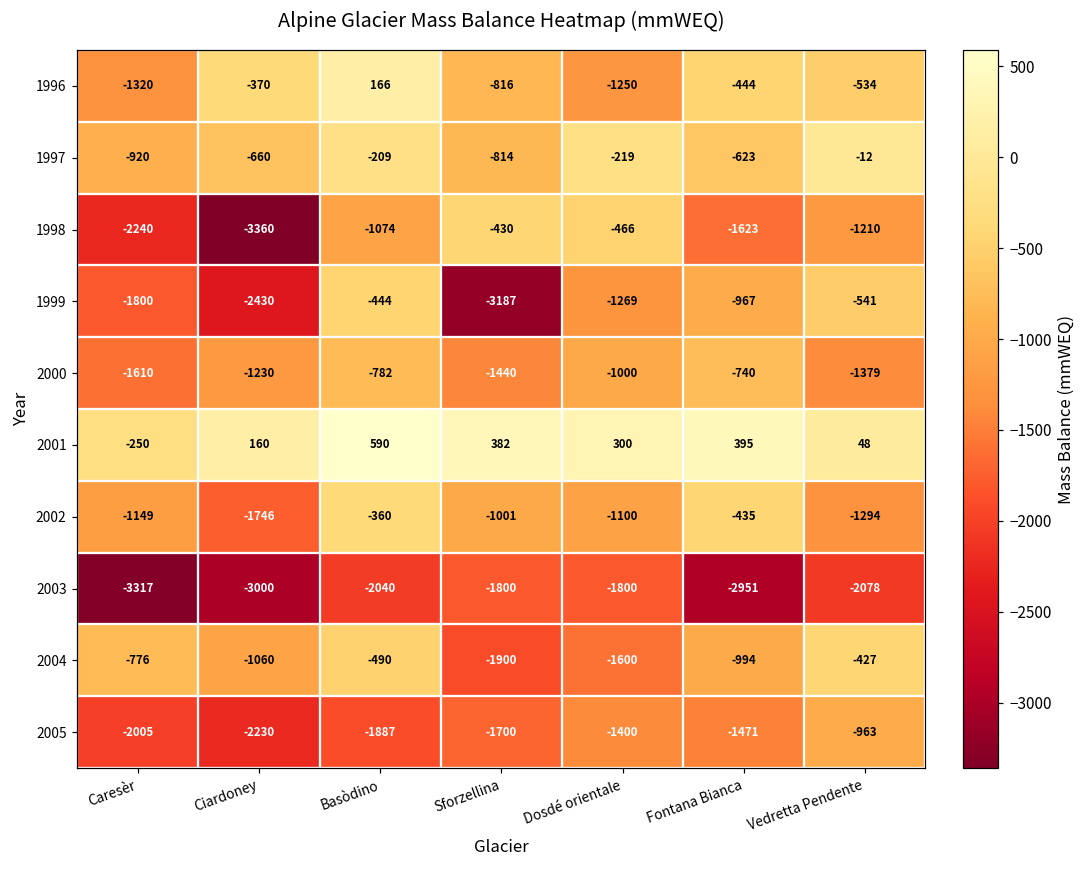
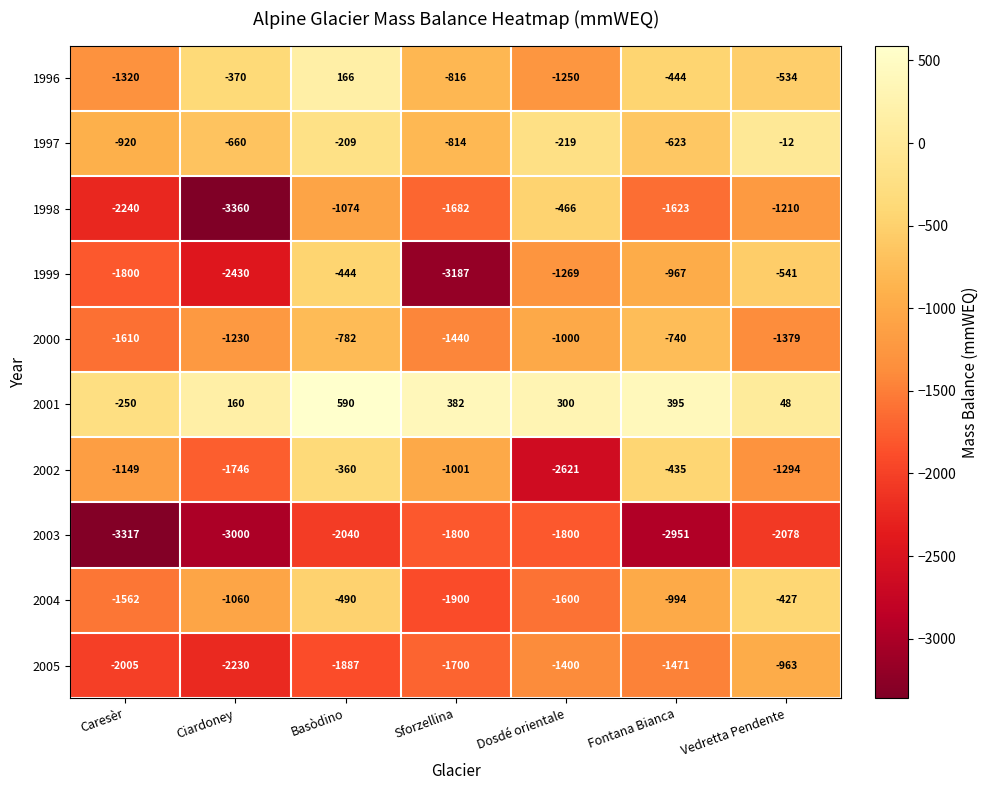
  {
    "1996": {
      "Caresèr": -1320,
      "Ciardoney": -370,
      "Basòdino": 166,
      "Sforzellina": -816,
      "Dosdé orientale": -1250,
      "Fontana Bianca": -444,
      "Vedretta Pendente": -534
    },
    "1997": {
      "Caresèr": -920,
      "Ciardoney": -660,
      "Basòdino": -209,
      "Sforzellina": -814,
      "Dosdé orientale": -219,
      "Fontana Bianca": -623,
      "Vedretta Pendente": -12
    },
    "1998": {
      "Caresèr": -2240,
      "Ciardoney": -3360,
      "Basòdino": -1074,
-     "Sforzellina": -430,
+     "Sforzellina": -1682,
      "Dosdé orientale": -466,
      "Fontana Bianca": -1623,
      "Vedretta Pendente": -1210
    },
    "1999": {
      "Caresèr": -1800,
      "Ciardoney": -2430,
      "Basòdino": -444,
      "Sforzellina": -3187,
      "Dosdé orientale": -1269,
      "Fontana Bianca": -967,
      "Vedretta Pendente": -541
    },
    "2000": {
      "Caresèr": -1610,
      "Ciardoney": -1230,
      "Basòdino": -782,
      "Sforzellina": -1440,
      "Dosdé orientale": -1000,
      "Fontana Bianca": -740,
      "Vedretta Pendente": -1379
    },
    "2001": {
      "Caresèr": -250,
      "Ciardoney": 160,
      "Basòdino": 590,
      "Sforzellina": 382,
      "Dosdé orientale": 300,
      "Fontana Bianca": 395,
      "Vedretta Pendente": 48
    },
    "2002": {
      "Caresèr": -1149,
      "Ciardoney": -1746,
      "Basòdino": -360,
      "Sforzellina": -1001,
-     "Dosdé orientale": -1100,
+     "Dosdé orientale": -2621,
      "Fontana Bianca": -435,
      "Vedretta Pendente": -1294
    },
    "2003": {
      "Caresèr": -3317,
      "Ciardoney": -3000,
      "Basòdino": -2040,
      "Sforzellina": -1800,
      "Dosdé orientale": -1800,
      "Fontana Bianca": -2951,
      "Vedretta Pendente": -2078
    },
    "2004": {
-     "Caresèr": -776,
+     "Caresèr": -1562,
      "Ciardoney": -1060,
      "Basòdino": -490,
      "Sforzellina": -1900,
      "Dosdé orientale": -1600,
      "Fontana Bianca": -994,
      "Vedretta Pendente": -427
    },
    "2005": {
      "Caresèr": -2005,
      "Ciardoney": -2230,
      "Basòdino": -1887,
      "Sforzellina": -1700,
      "Dosdé orientale": -1400,
      "Fontana Bianca": -1471,
      "Vedretta Pendente": -963
    }
  }
